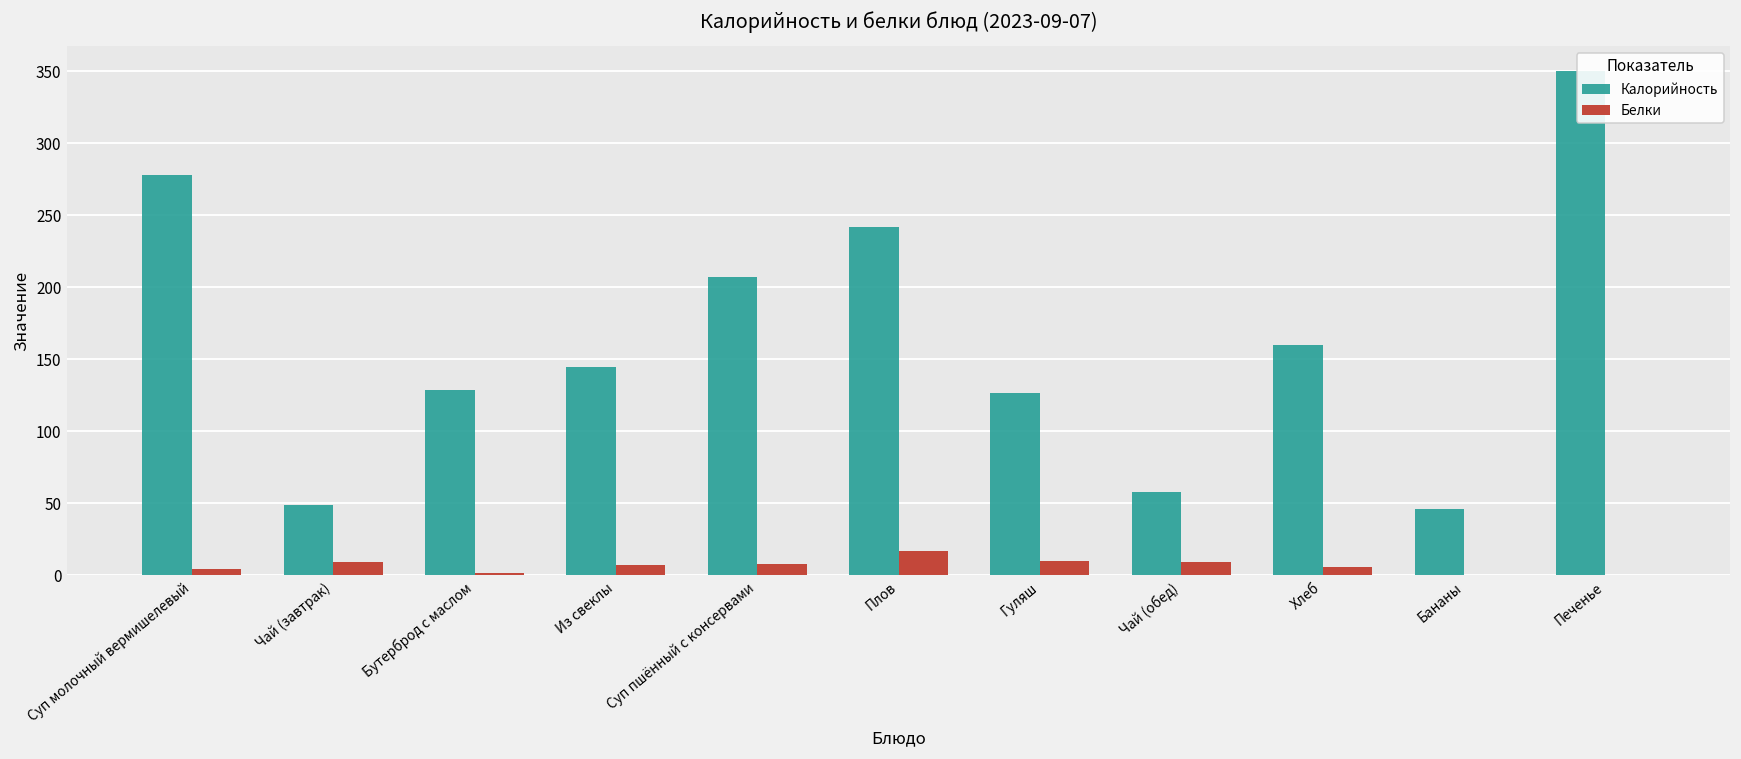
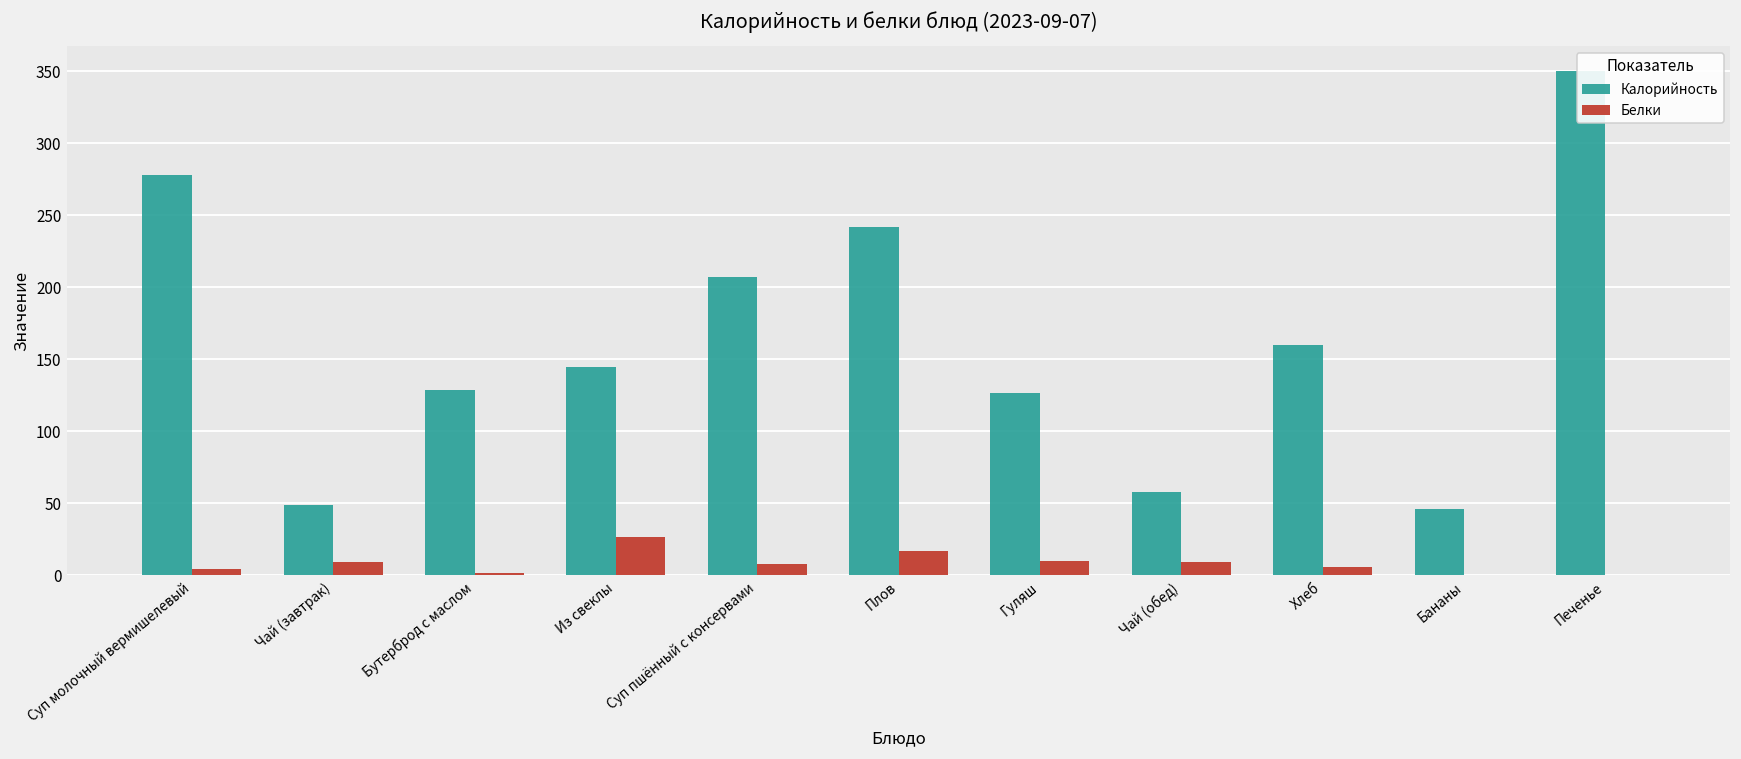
  {
    "Калорийность": {
      "Суп молочный вермишелевый": 278,
      "Чай (завтрак)": 49,
      "Бутерброд с маслом": 129,
      "Из свеклы": 145,
      "Суп пшённый с консервами": 207,
      "Плов": 242,
      "Гуляш": 127,
      "Чай (обед)": 58,
      "Хлеб": 160,
      "Бананы": 46
    },
    "Белки": {
      "Суп молочный вермишелевый": 5,
      "Чай (завтрак)": 9,
      "Бутерброд с маслом": 2,
-     "Из свеклы": 7,
+     "Из свеклы": 27,
      "Суп пшённый с консервами": 8,
      "Плов": 17,
      "Гуляш": 10,
      "Чай (обед)": 9,
      "Хлеб": 6,
      "Бананы": 0,
      "Печенье": 0
    }
  }
